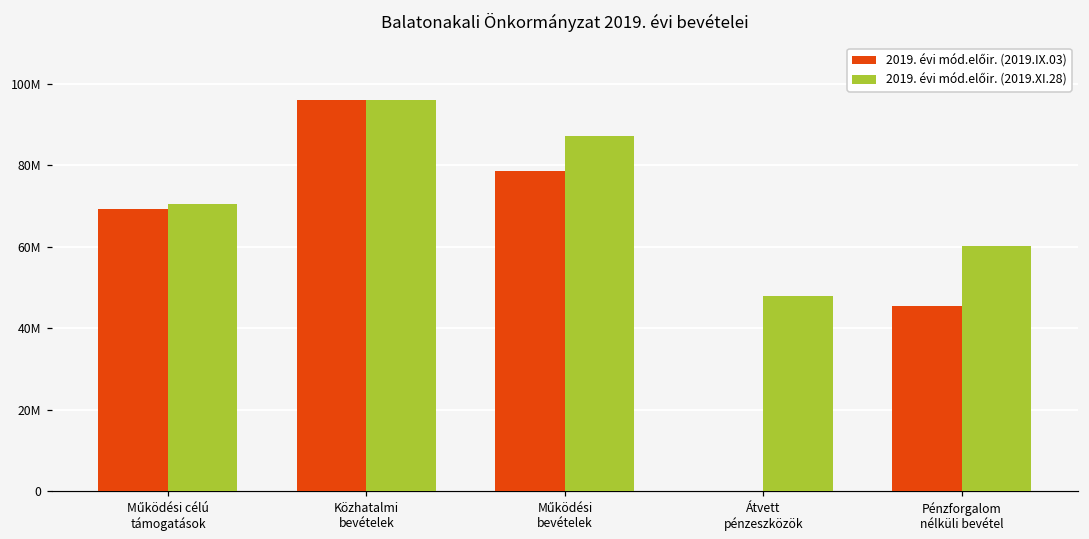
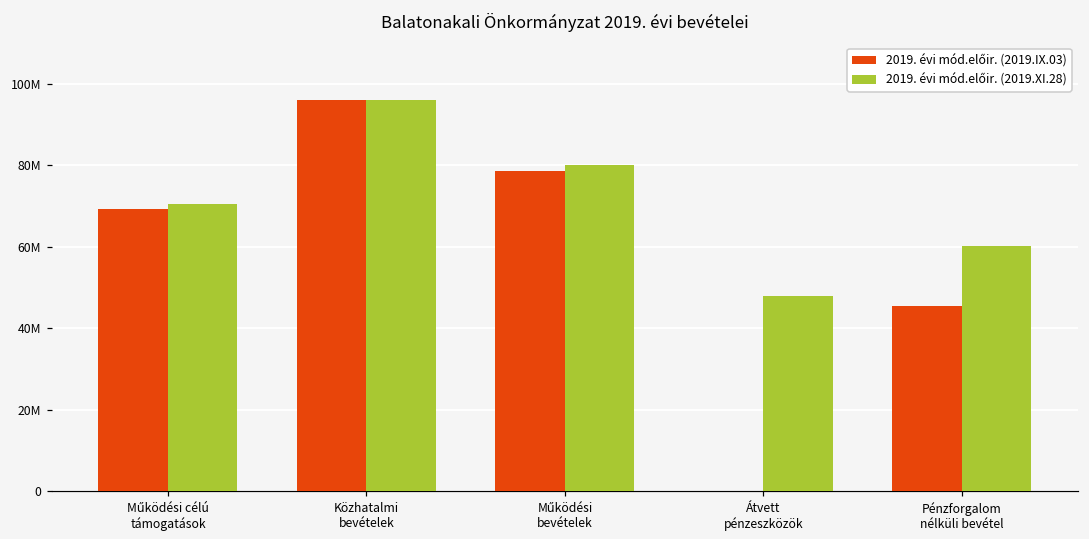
  {
    "2019. évi mód.előir. (2019.IX.03)": {
      "Működési célú támogatások": 69000000,
      "Közhatalmi bevételek": 96000000,
      "Működési bevételek": 78000000,
      "Átvett pénzeszközök": 0,
      "Pénzforgalom nélküli bevétel": 45000000
    },
    "2019. évi mód.előir. (2019.XI.28)": {
      "Működési célú támogatások": 71000000,
      "Közhatalmi bevételek": 96000000,
-     "Működési bevételek": 87000000,
+     "Működési bevételek": 80000000,
      "Átvett pénzeszközök": 48000000,
      "Pénzforgalom nélküli bevétel": 60000000
    }
  }
